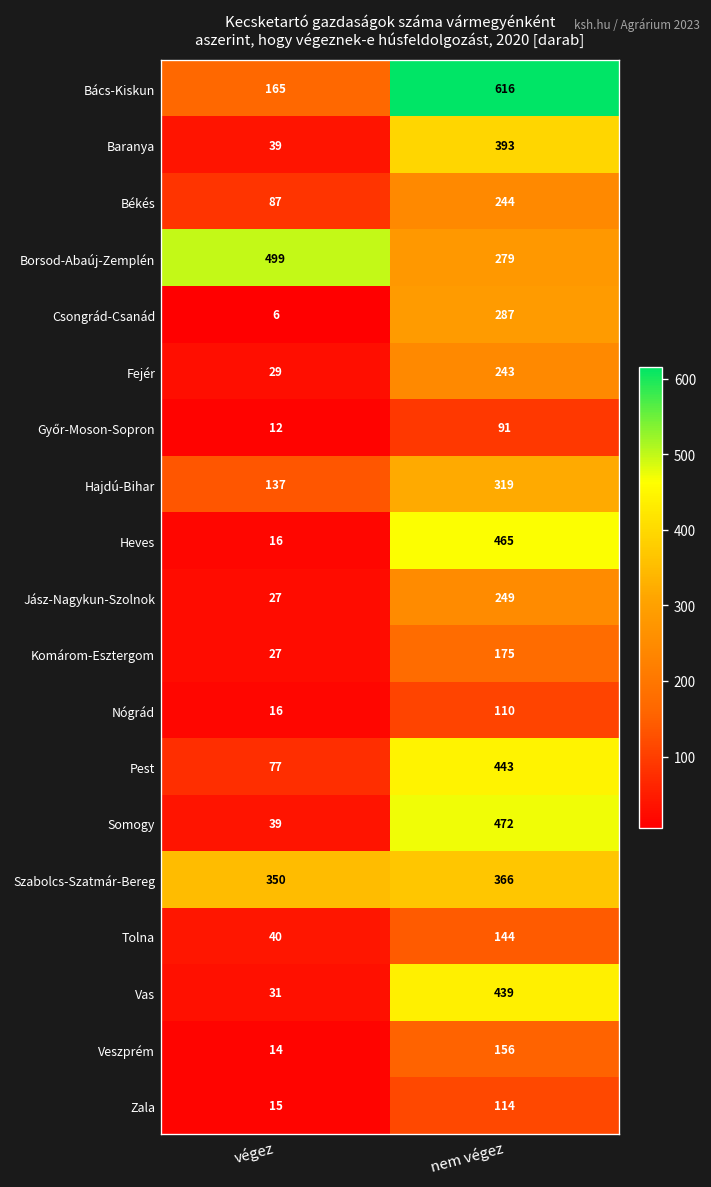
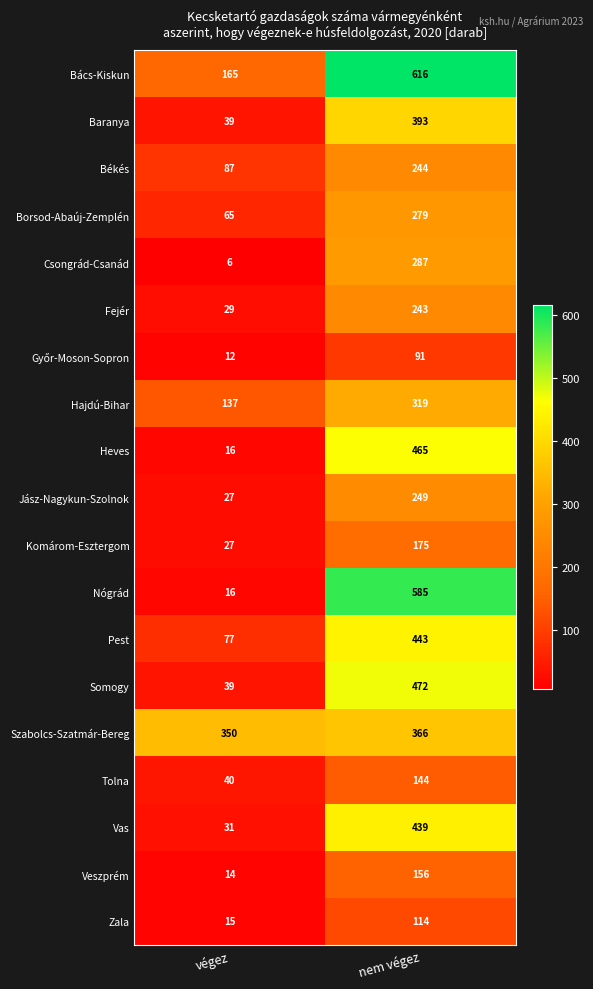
  {
    "Bács-Kiskun": {
      "végez": 165,
      "nem végez": 616
    },
    "Baranya": {
      "végez": 39,
      "nem végez": 393
    },
    "Békés": {
      "végez": 87,
      "nem végez": 244
    },
    "Borsod-Abaúj-Zemplén": {
-     "végez": 499,
+     "végez": 65,
      "nem végez": 279
    },
    "Csongrád-Csanád": {
      "végez": 6,
      "nem végez": 287
    },
    "Fejér": {
      "végez": 29,
      "nem végez": 243
    },
    "Győr-Moson-Sopron": {
      "végez": 12,
      "nem végez": 91
    },
    "Hajdú-Bihar": {
      "végez": 137,
      "nem végez": 319
    },
    "Heves": {
      "végez": 16,
      "nem végez": 465
    },
    "Jász-Nagykun-Szolnok": {
      "végez": 27,
      "nem végez": 249
    },
    "Komárom-Esztergom": {
      "végez": 27,
      "nem végez": 175
    },
    "Nógrád": {
      "végez": 16,
-     "nem végez": 110
+     "nem végez": 585
    },
    "Pest": {
      "végez": 77,
      "nem végez": 443
    },
    "Somogy": {
      "végez": 39,
      "nem végez": 472
    },
    "Szabolcs-Szatmár-Bereg": {
      "végez": 350,
      "nem végez": 366
    },
    "Tolna": {
      "végez": 40,
      "nem végez": 144
    },
    "Vas": {
      "végez": 31,
      "nem végez": 439
    },
    "Veszprém": {
      "végez": 14,
      "nem végez": 156
    },
    "Zala": {
      "végez": 15,
      "nem végez": 114
    }
  }
